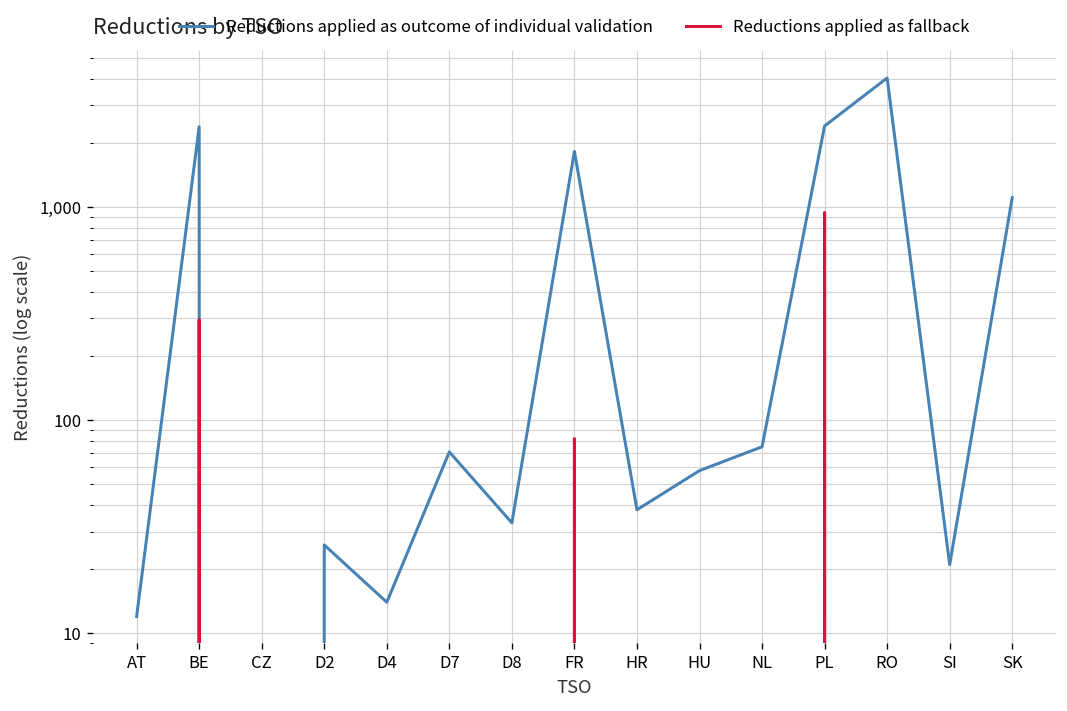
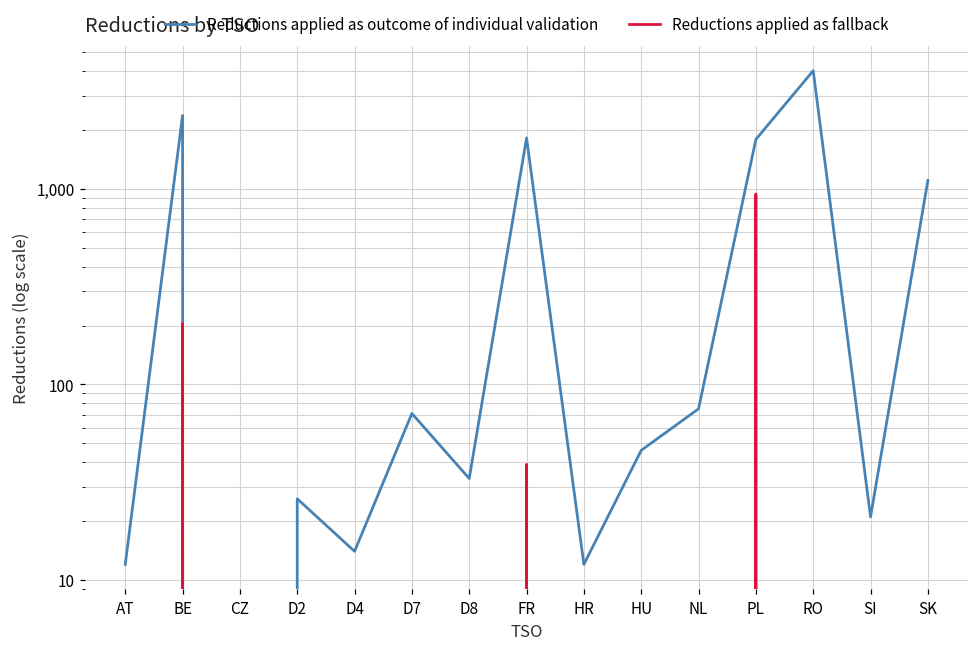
  {
    "Reductions applied as outcome of individual validation": {
      "AT": "12",
      "BE": "2,400",
      "D2": "26",
      "D4": "14",
      "D7": "71",
      "D8": "33",
      "FR": "1,800",
-     "HR": "38",
-     "HU": "58",
+     "HR": "12",
+     "HU": "46",
      "NL": "75",
-     "PL": "2,400",
+     "PL": "1,800",
      "RO": "4,000",
      "SI": "21",
      "SK": "1,100"
    },
    "Reductions applied as fallback": {
-     "BE": "300",
-     "FR": "80",
+     "BE": "210",
+     "FR": "39",
      "PL": "900"
    }
  }
